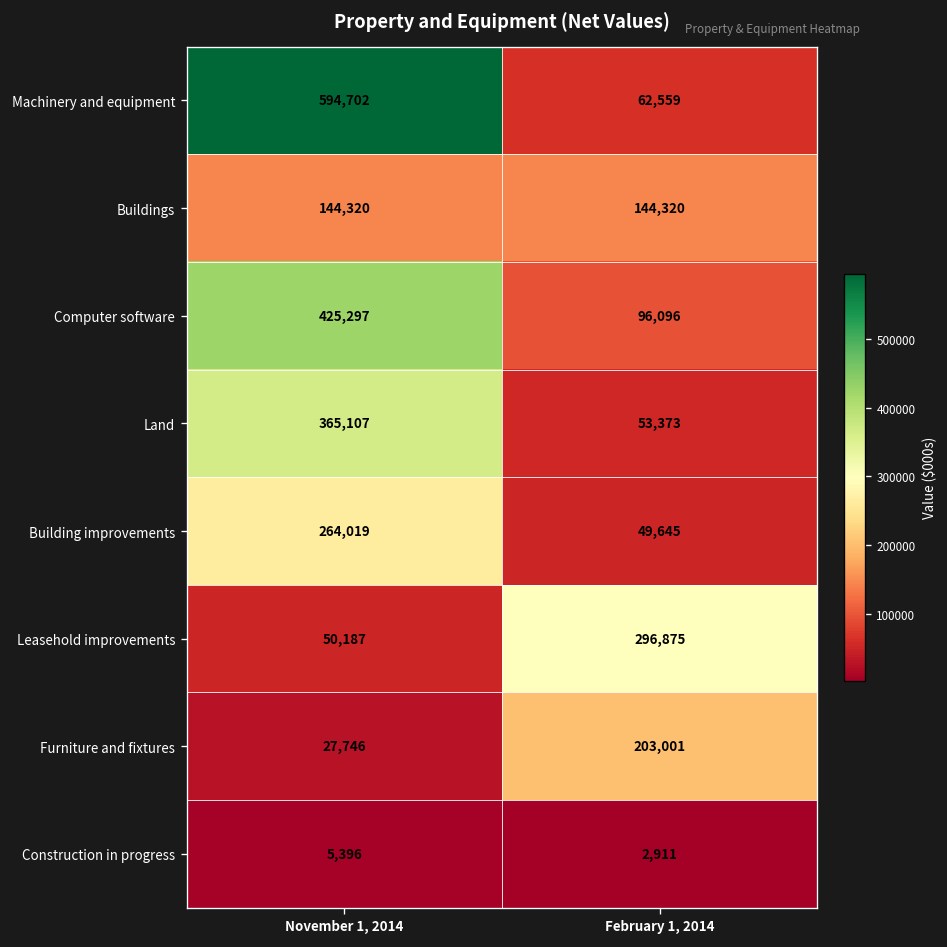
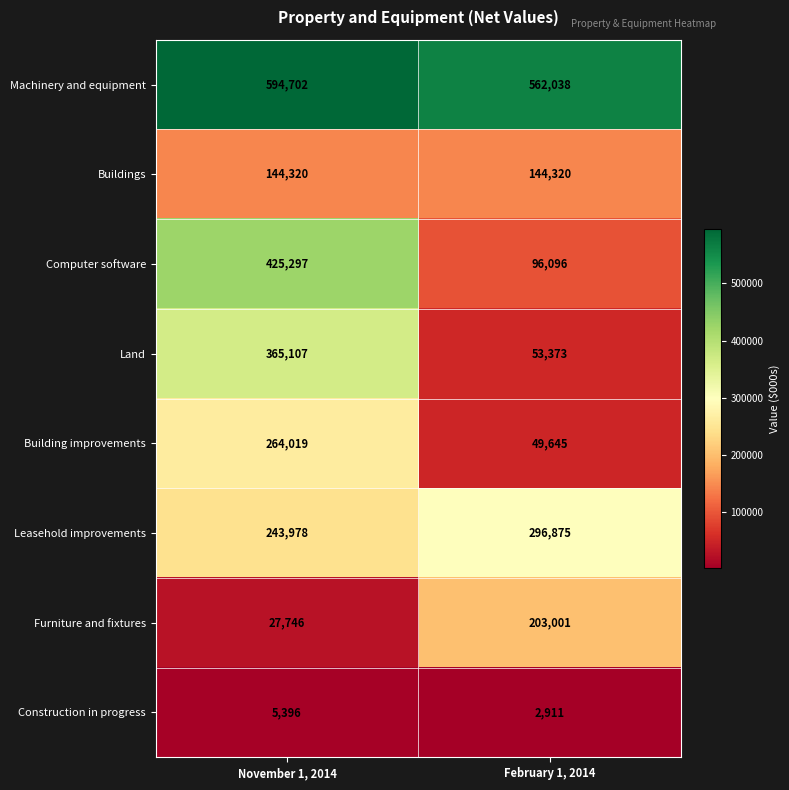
  {
    "Machinery and equipment": {
      "November 1, 2014": "594,702",
-     "February 1, 2014": "62,559"
+     "February 1, 2014": "562,038"
    },
    "Buildings": {
      "November 1, 2014": "144,320",
      "February 1, 2014": "144,320"
    },
    "Computer software": {
      "November 1, 2014": "425,297",
      "February 1, 2014": "96,096"
    },
    "Land": {
      "November 1, 2014": "365,107",
      "February 1, 2014": "53,373"
    },
    "Building improvements": {
      "November 1, 2014": "264,019",
      "February 1, 2014": "49,645"
    },
    "Leasehold improvements": {
-     "November 1, 2014": "50,187",
+     "November 1, 2014": "243,978",
      "February 1, 2014": "296,875"
    },
    "Furniture and fixtures": {
      "November 1, 2014": "27,746",
      "February 1, 2014": "203,001"
    },
    "Construction in progress": {
      "November 1, 2014": "5,396",
      "February 1, 2014": "2,911"
    }
  }
